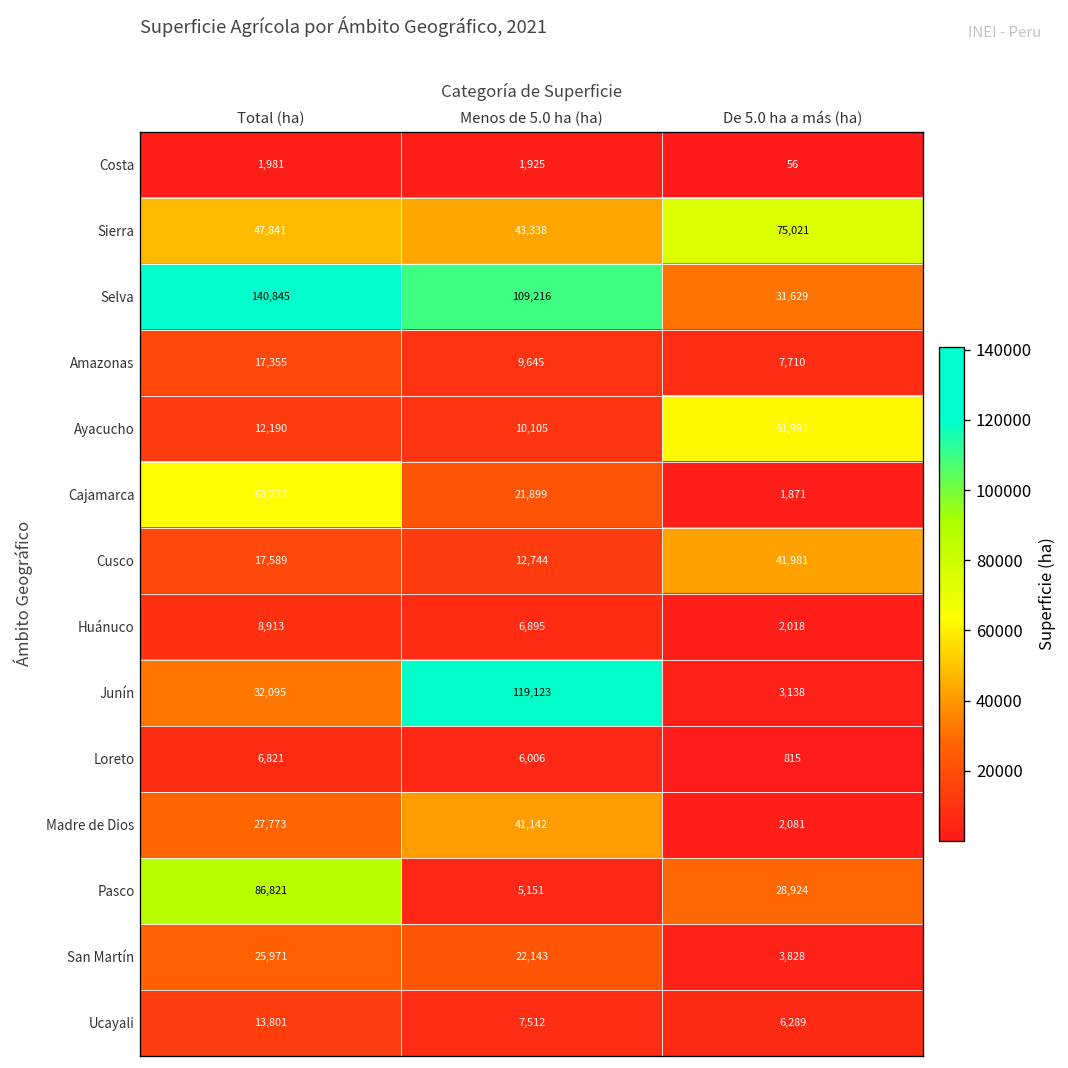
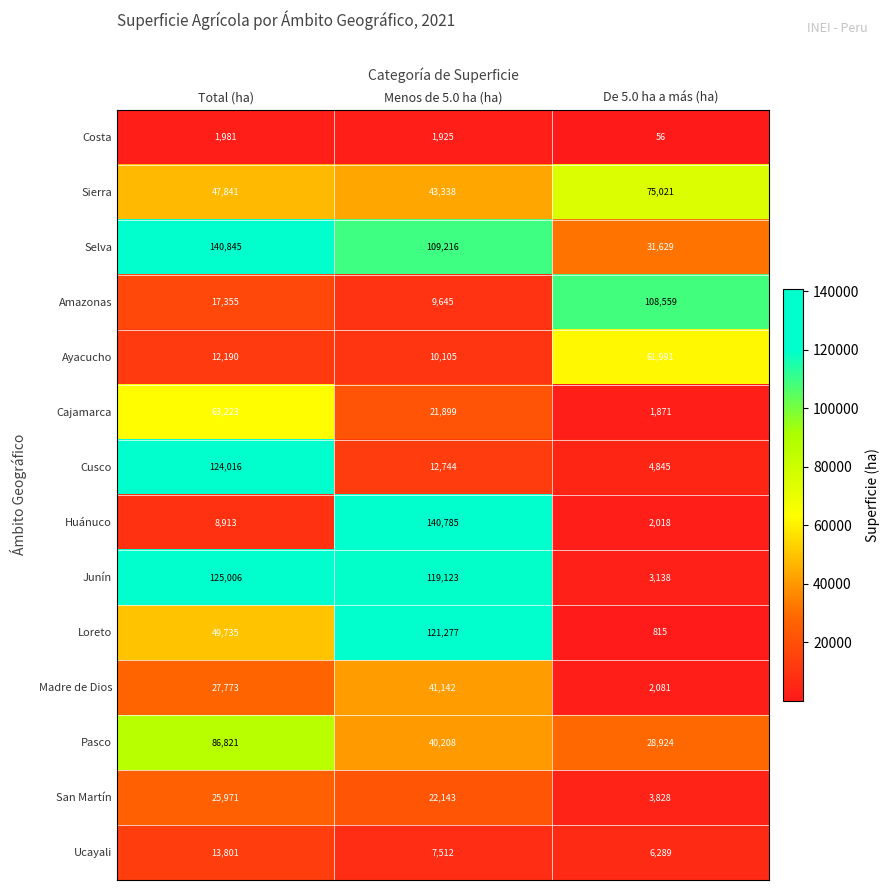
  {
    "Costa": {
      "Total (ha)": "1,981",
      "Menos de 5.0 ha (ha)": "1,925",
      "De 5.0 ha a más (ha)": "56"
    },
    "Sierra": {
      "Total (ha)": "47,841",
      "Menos de 5.0 ha (ha)": "43,338",
      "De 5.0 ha a más (ha)": "75,021"
    },
    "Selva": {
      "Total (ha)": "140,845",
      "Menos de 5.0 ha (ha)": "109,216",
      "De 5.0 ha a más (ha)": "31,629"
    },
    "Amazonas": {
      "Total (ha)": "17,355",
      "Menos de 5.0 ha (ha)": "9,645",
-     "De 5.0 ha a más (ha)": "7,710"
+     "De 5.0 ha a más (ha)": "108,559"
    },
    "Ayacucho": {
      "Total (ha)": "12,190",
      "Menos de 5.0 ha (ha)": "10,105",
      "De 5.0 ha a más (ha)": "61,991"
    },
    "Cajamarca": {
      "Total (ha)": "63,223",
      "Menos de 5.0 ha (ha)": "21,899",
      "De 5.0 ha a más (ha)": "1,871"
    },
    "Cusco": {
-     "Total (ha)": "17,589",
+     "Total (ha)": "124,016",
      "Menos de 5.0 ha (ha)": "12,744",
-     "De 5.0 ha a más (ha)": "41,981"
+     "De 5.0 ha a más (ha)": "4,845"
    },
    "Huánuco": {
      "Total (ha)": "8,913",
-     "Menos de 5.0 ha (ha)": "6,895",
+     "Menos de 5.0 ha (ha)": "140,785",
      "De 5.0 ha a más (ha)": "2,018"
    },
    "Junín": {
-     "Total (ha)": "32,095",
+     "Total (ha)": "125,006",
      "Menos de 5.0 ha (ha)": "119,123",
      "De 5.0 ha a más (ha)": "3,138"
    },
    "Loreto": {
-     "Total (ha)": "6,821",
-     "Menos de 5.0 ha (ha)": "6,006",
+     "Total (ha)": "49,735",
+     "Menos de 5.0 ha (ha)": "121,277",
      "De 5.0 ha a más (ha)": "815"
    },
    "Madre de Dios": {
      "Total (ha)": "27,773",
      "Menos de 5.0 ha (ha)": "41,142",
      "De 5.0 ha a más (ha)": "2,081"
    },
    "Pasco": {
      "Total (ha)": "86,821",
-     "Menos de 5.0 ha (ha)": "5,151",
+     "Menos de 5.0 ha (ha)": "40,208",
      "De 5.0 ha a más (ha)": "28,924"
    },
    "San Martín": {
      "Total (ha)": "25,971",
      "Menos de 5.0 ha (ha)": "22,143",
      "De 5.0 ha a más (ha)": "3,828"
    },
    "Ucayali": {
      "Total (ha)": "13,801",
      "Menos de 5.0 ha (ha)": "7,512",
      "De 5.0 ha a más (ha)": "6,289"
    }
  }
